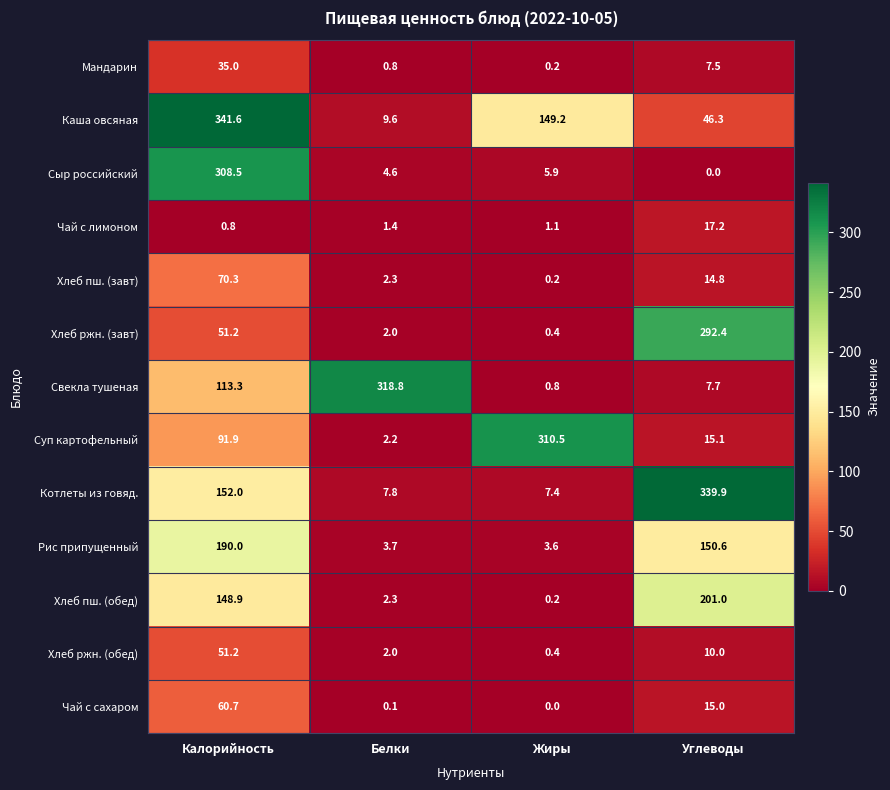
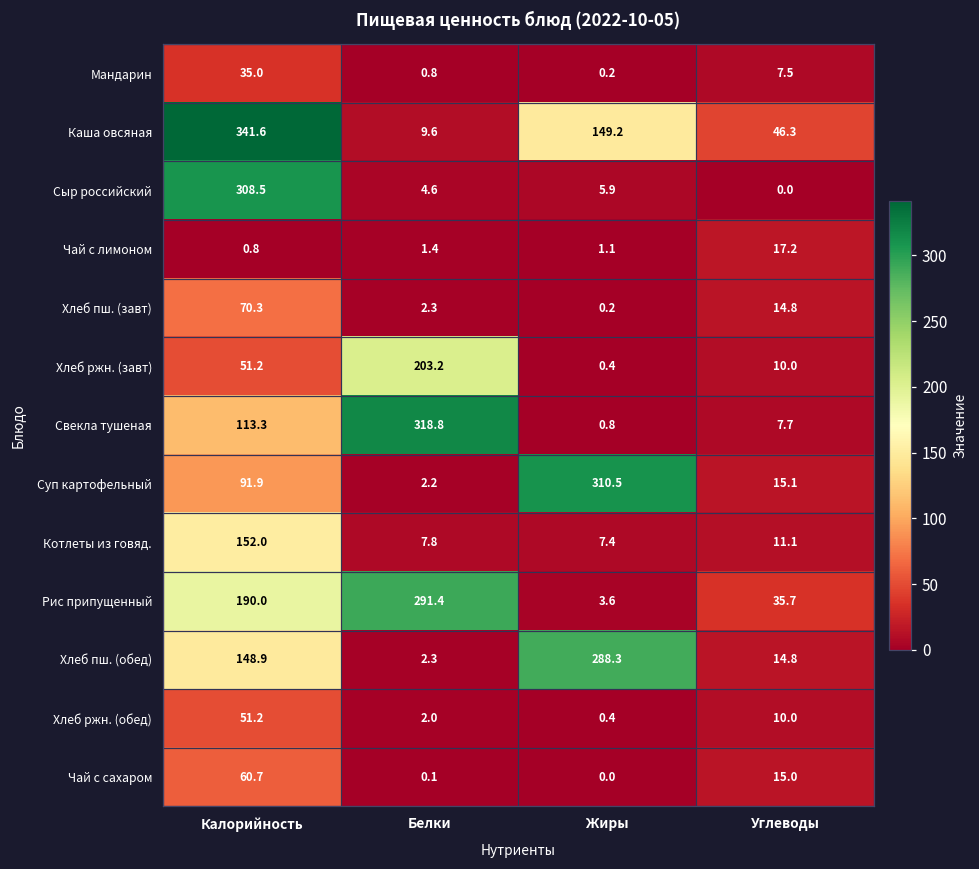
  {
    "Мандарин": {
      "Калорийность": 35.0,
      "Белки": 0.8,
      "Жиры": 0.2,
      "Углеводы": 7.5
    },
    "Каша овсяная": {
      "Калорийность": 341.6,
      "Белки": 9.6,
      "Жиры": 149.2,
      "Углеводы": 46.3
    },
    "Сыр российский": {
      "Калорийность": 308.5,
      "Белки": 4.6,
      "Жиры": 5.9,
      "Углеводы": 0.0
    },
    "Чай с лимоном": {
      "Калорийность": 0.8,
      "Белки": 1.4,
      "Жиры": 1.1,
      "Углеводы": 17.2
    },
    "Хлеб пш. (завт)": {
      "Калорийность": 70.3,
      "Белки": 2.3,
      "Жиры": 0.2,
      "Углеводы": 14.8
    },
    "Хлеб ржн. (завт)": {
      "Калорийность": 51.2,
-     "Белки": 2.0,
+     "Белки": 203.2,
      "Жиры": 0.4,
-     "Углеводы": 292.4
+     "Углеводы": 10.0
    },
    "Свекла тушеная": {
      "Калорийность": 113.3,
      "Белки": 318.8,
      "Жиры": 0.8,
      "Углеводы": 7.7
    },
    "Суп картофельный": {
      "Калорийность": 91.9,
      "Белки": 2.2,
      "Жиры": 310.5,
      "Углеводы": 15.1
    },
    "Котлеты из говяд.": {
      "Калорийность": 152.0,
      "Белки": 7.8,
      "Жиры": 7.4,
-     "Углеводы": 339.9
+     "Углеводы": 11.1
    },
    "Рис припущенный": {
      "Калорийность": 190.0,
-     "Белки": 3.7,
+     "Белки": 291.4,
      "Жиры": 3.6,
-     "Углеводы": 150.6
+     "Углеводы": 35.7
    },
    "Хлеб пш. (обед)": {
      "Калорийность": 148.9,
      "Белки": 2.3,
-     "Жиры": 0.2,
-     "Углеводы": 201.0
+     "Жиры": 288.3,
+     "Углеводы": 14.8
    },
    "Хлеб ржн. (обед)": {
      "Калорийность": 51.2,
      "Белки": 2.0,
      "Жиры": 0.4,
      "Углеводы": 10.0
    },
    "Чай с сахаром": {
      "Калорийность": 60.7,
      "Белки": 0.1,
      "Жиры": 0.0,
      "Углеводы": 15.0
    }
  }
